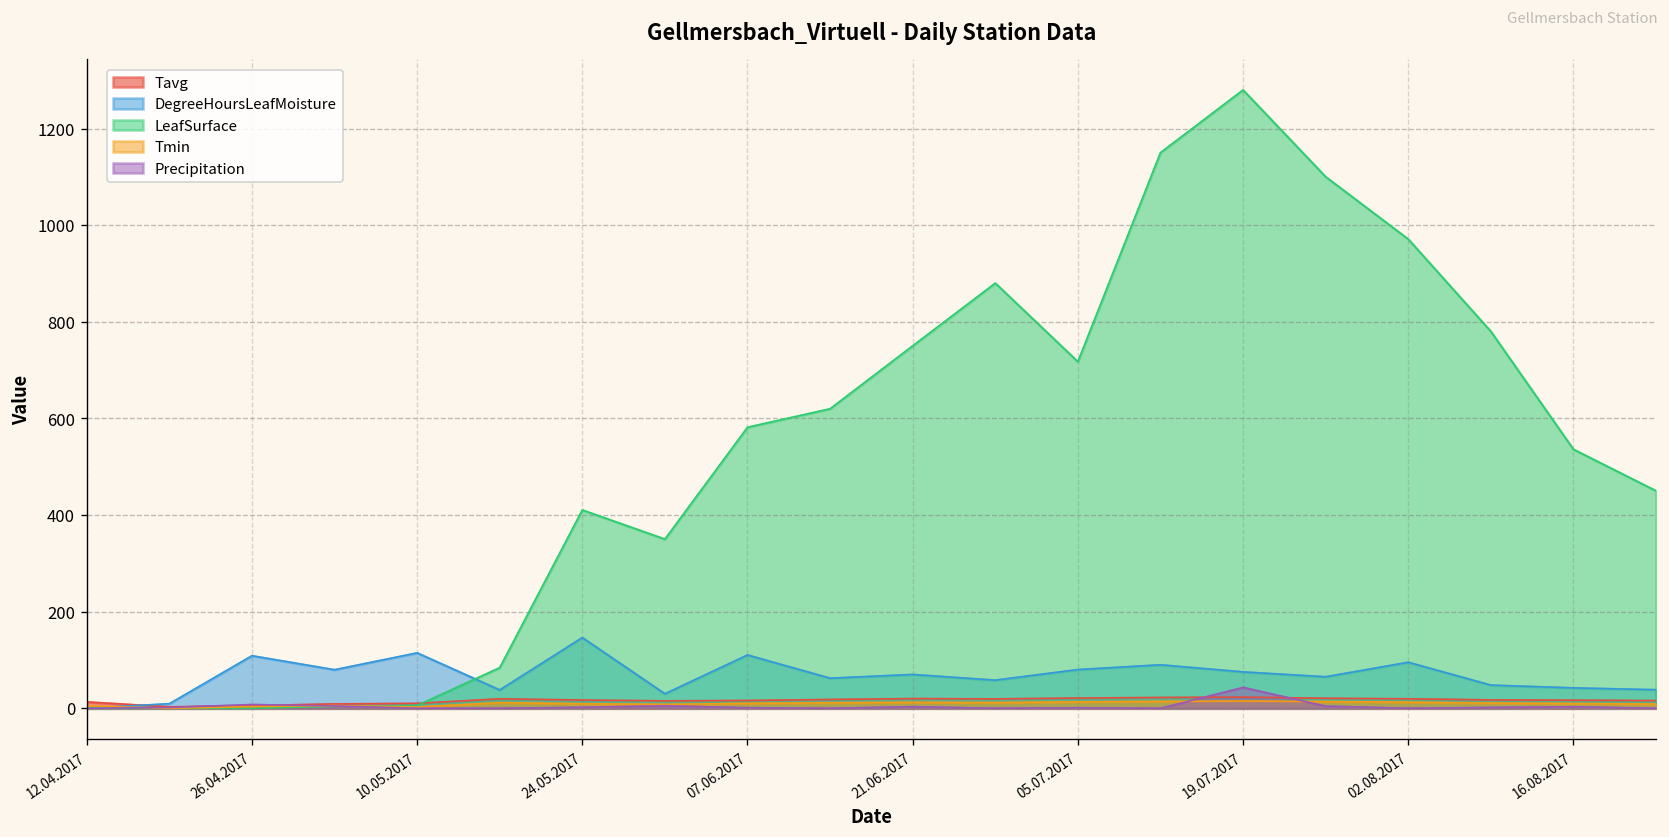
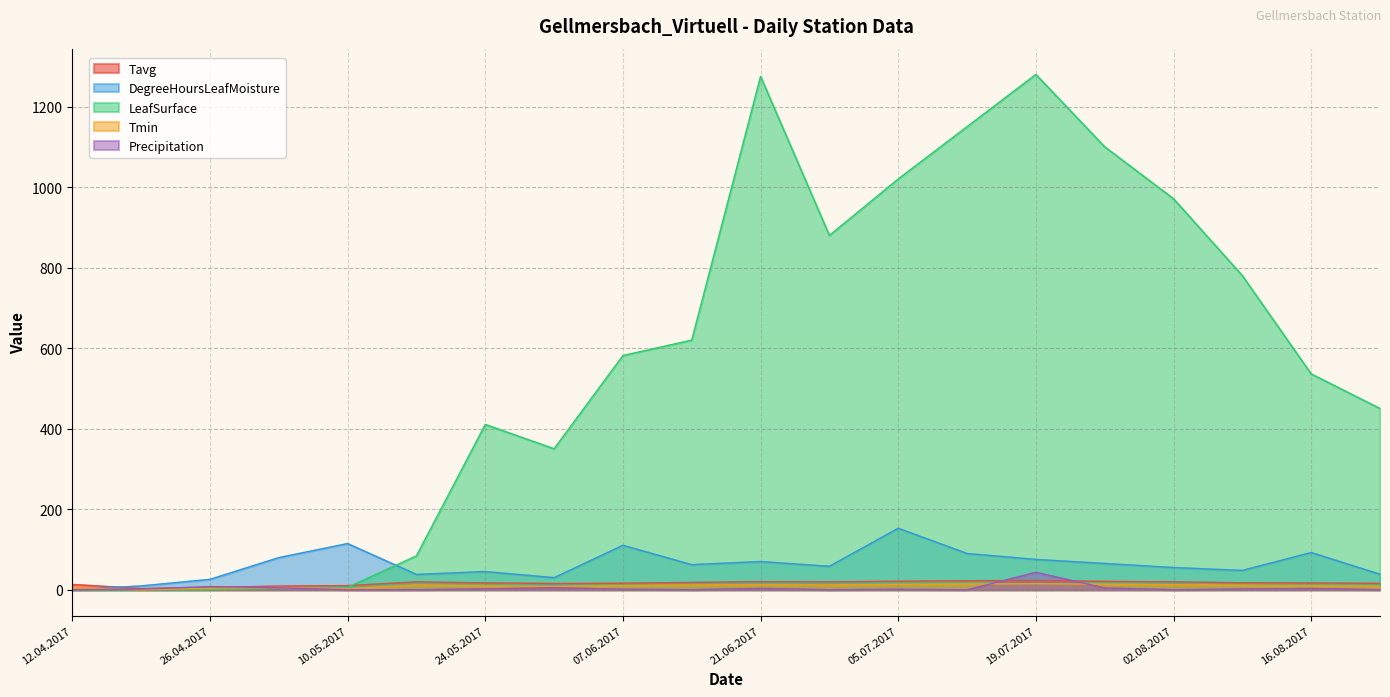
  {
    "Tavg": {
      "12.04.2017": 10,
      "24.05.2017": 20,
      "21.06.2017": 20,
      "05.07.2017": 20,
      "19.07.2017": 20,
      "02.08.2017": 20,
      "16.08.2017": 20
    },
    "DegreeHoursLeafMoisture": {
-     "26.04.2017": 110,
+     "26.04.2017": 30,
      "10.05.2017": 110,
-     "24.05.2017": 150,
+     "24.05.2017": 50,
      "07.06.2017": 110,
      "21.06.2017": 70,
-     "05.07.2017": 80,
+     "05.07.2017": 150,
      "19.07.2017": 80,
-     "02.08.2017": 100,
-     "16.08.2017": 40
+     "02.08.2017": 60,
+     "16.08.2017": 90
    },
    "LeafSurface": {
      "24.05.2017": 410,
      "07.06.2017": 580,
-     "21.06.2017": 750,
-     "05.07.2017": 720,
+     "21.06.2017": 1280,
+     "05.07.2017": 1020,
      "19.07.2017": 1280,
      "02.08.2017": 970,
      "16.08.2017": 540
    },
    "Tmin": {
      "24.05.2017": 10,
      "21.06.2017": 10,
      "05.07.2017": 10,
      "19.07.2017": 20,
      "02.08.2017": 10,
      "16.08.2017": 10
    },
    "Precipitation": {
      "24.05.2017": 0,
      "07.06.2017": 0,
      "21.06.2017": 0,
      "05.07.2017": 0,
      "19.07.2017": 40,
      "02.08.2017": 0,
      "16.08.2017": 0
    }
  }
